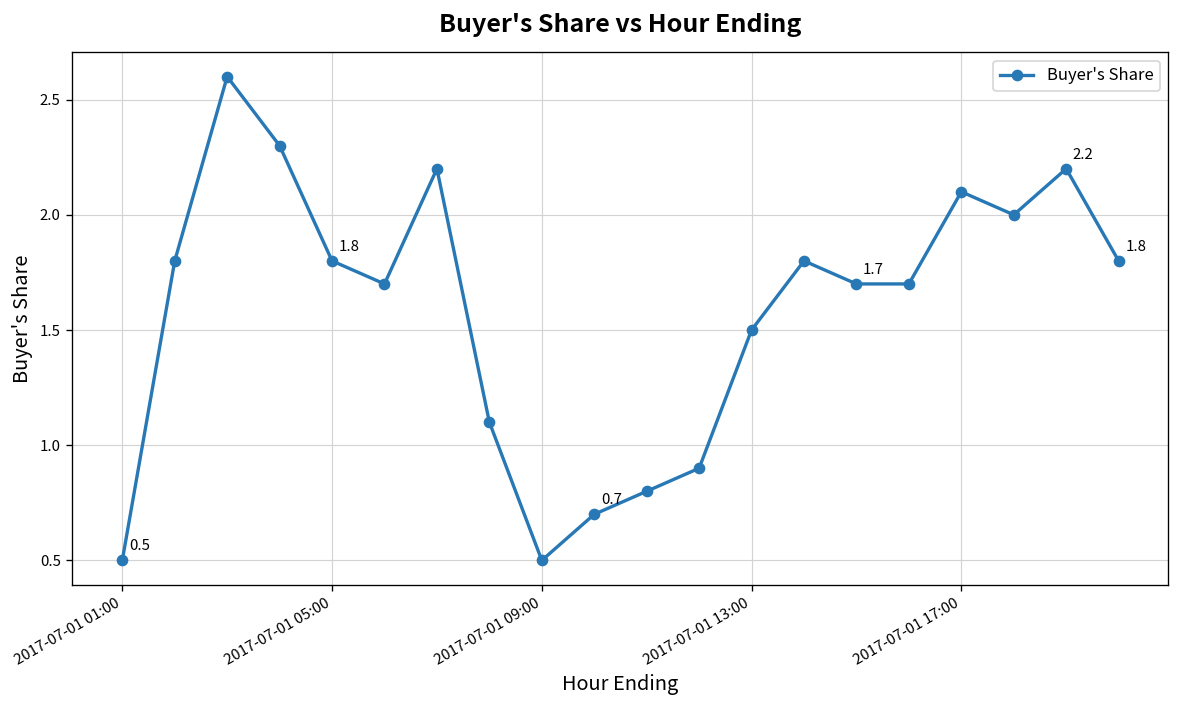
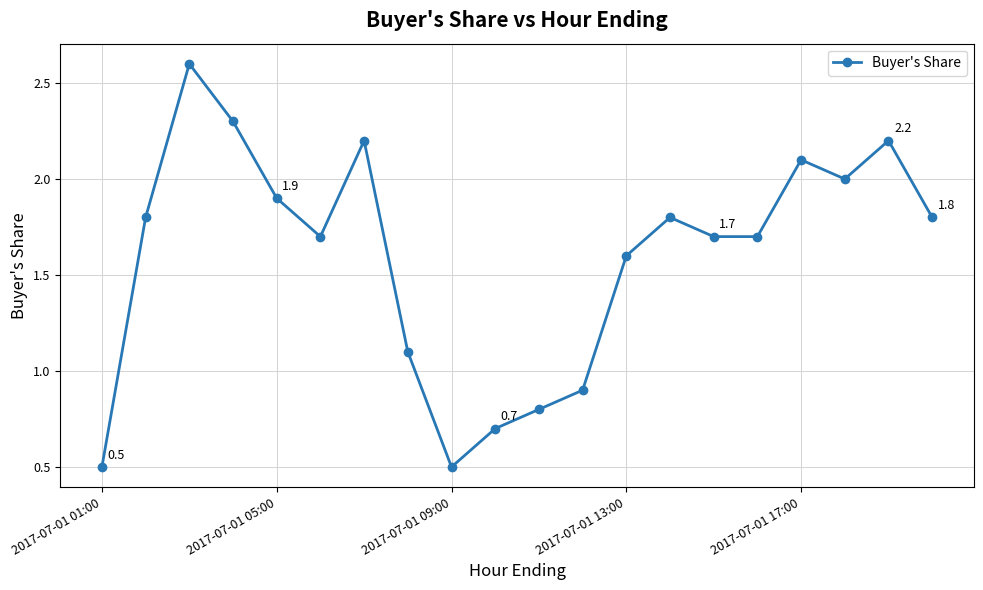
  {
    "2017-07-01 01:00": 0.5,
-   "2017-07-01 05:00": 1.8,
-   "2017-07-01 13:00": 1.5
+   "2017-07-01 05:00": 1.9,
+   "2017-07-01 13:00": 1.6
  }
